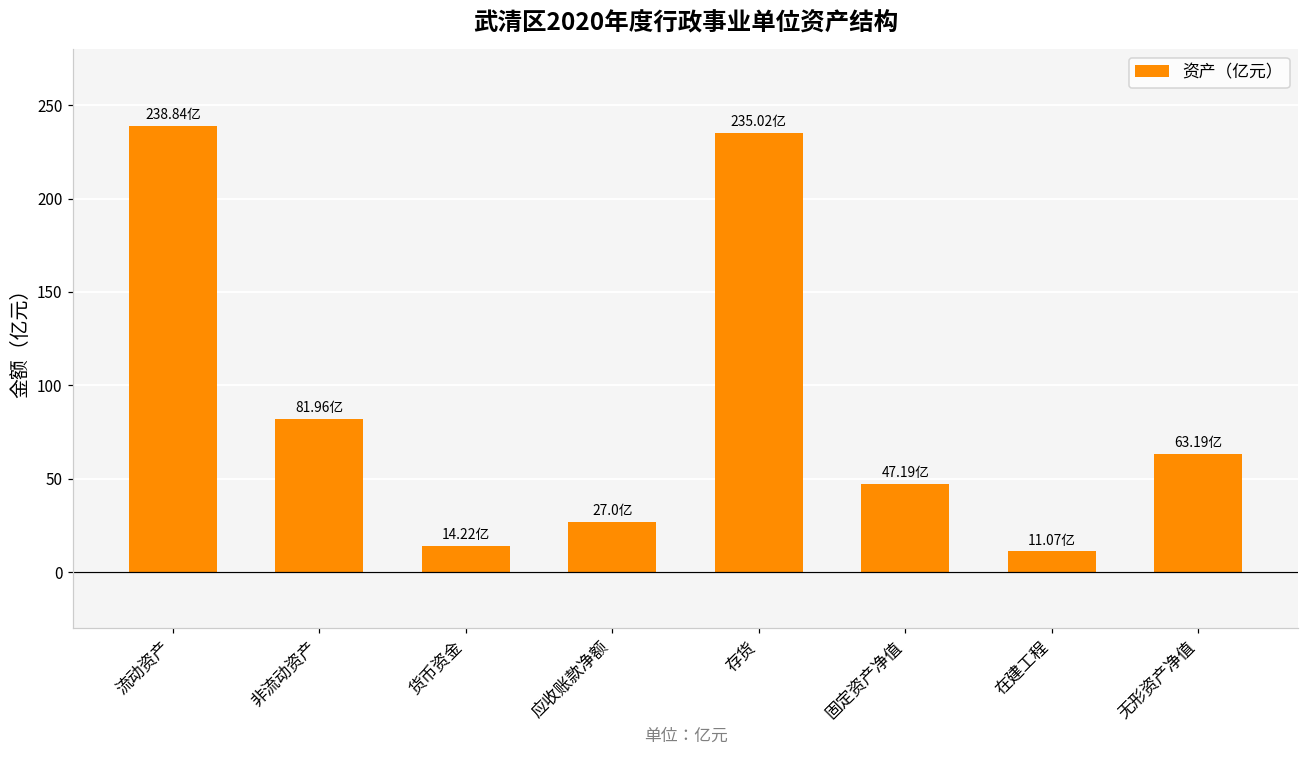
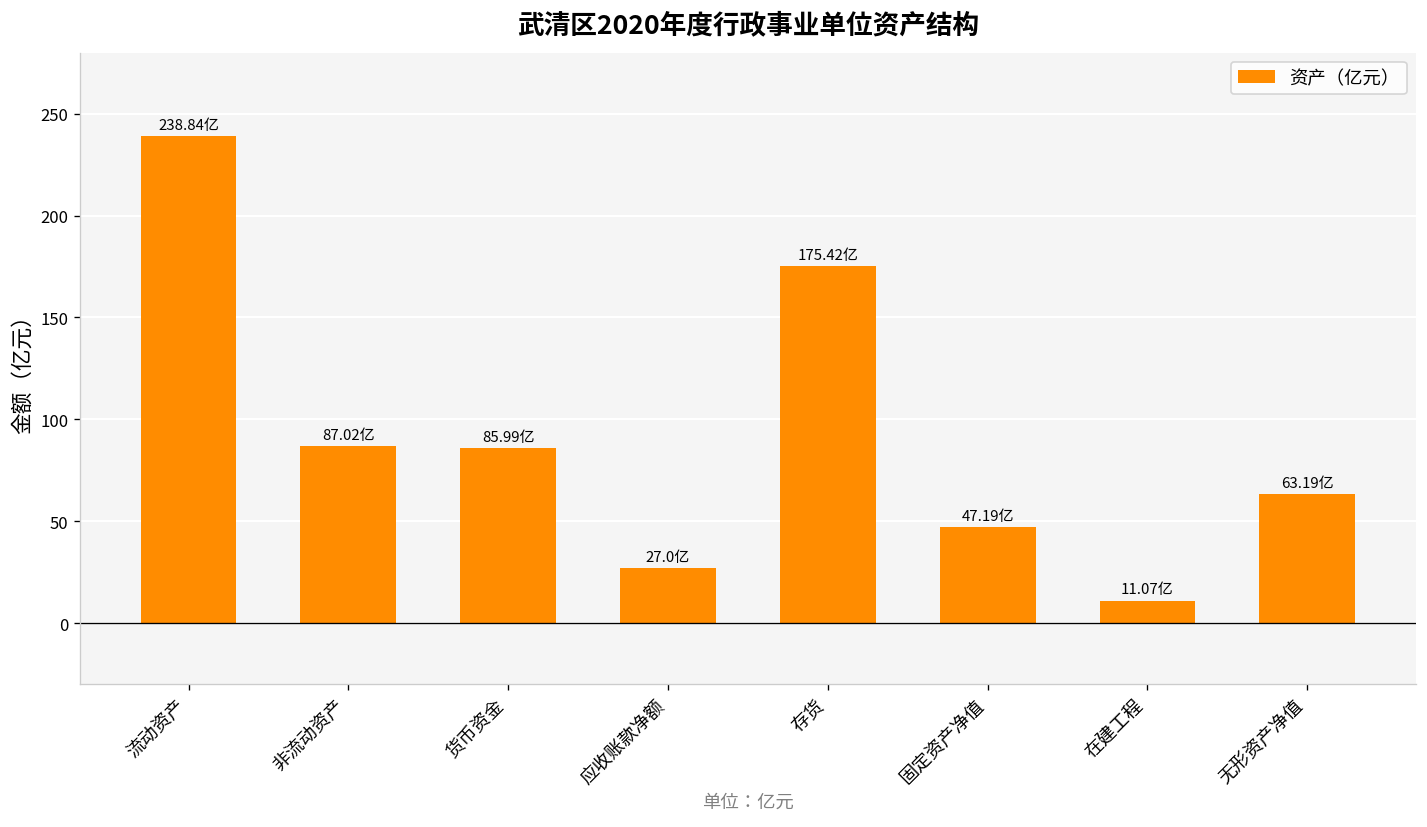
  {
    "流动资产": "238.84亿",
-   "非流动资产": "81.96亿",
-   "货币资金": "14.22亿",
+   "非流动资产": "87.02亿",
+   "货币资金": "85.99亿",
    "应收账款净额": "27.0亿",
-   "存货": "235.02亿",
+   "存货": "175.42亿",
    "固定资产净值": "47.19亿",
    "在建工程": "11.07亿",
    "无形资产净值": "63.19亿"
  }
